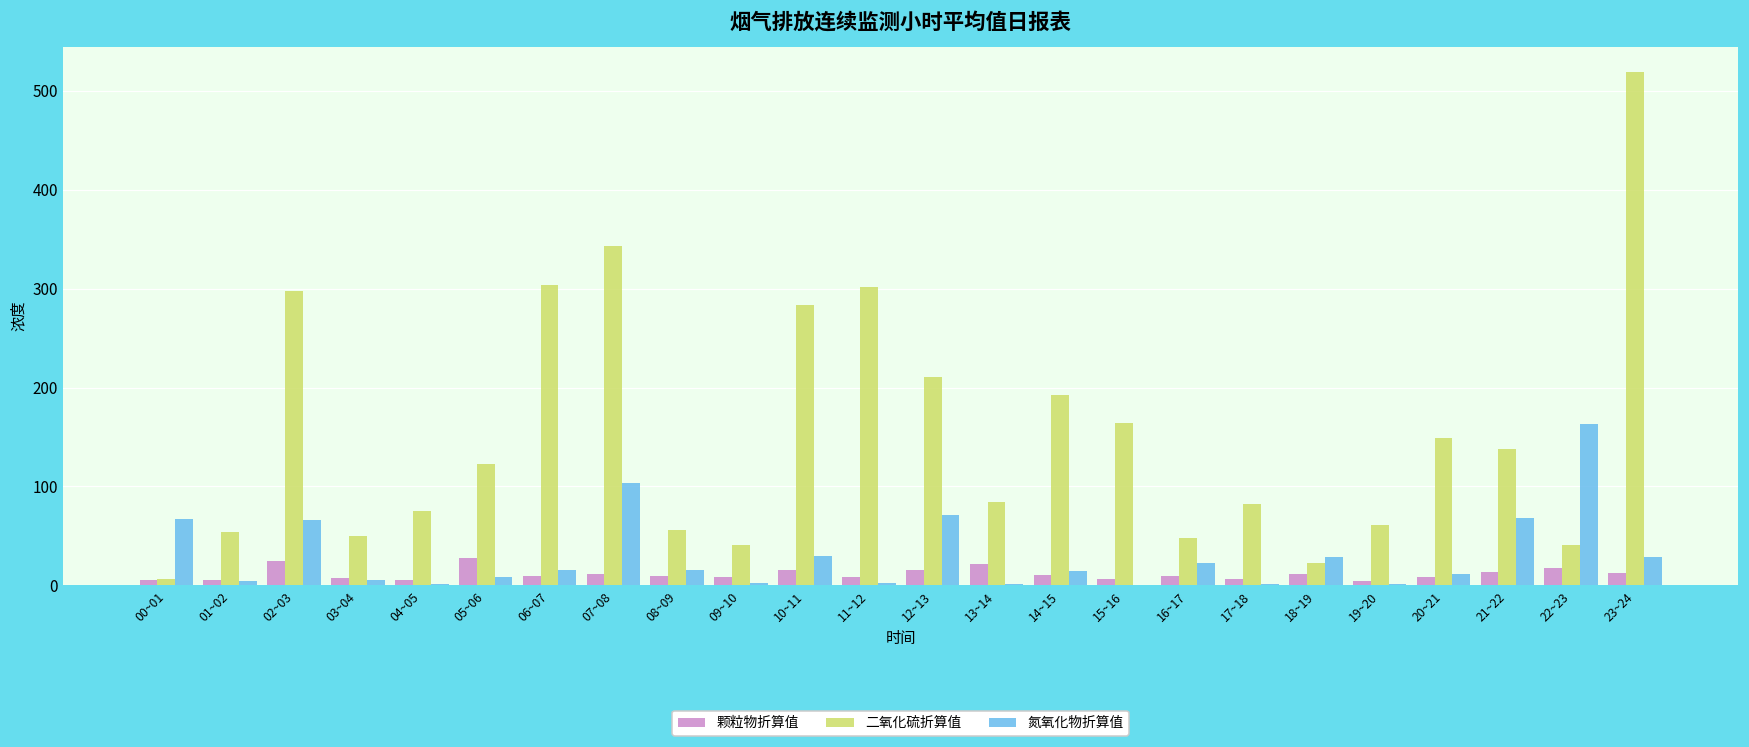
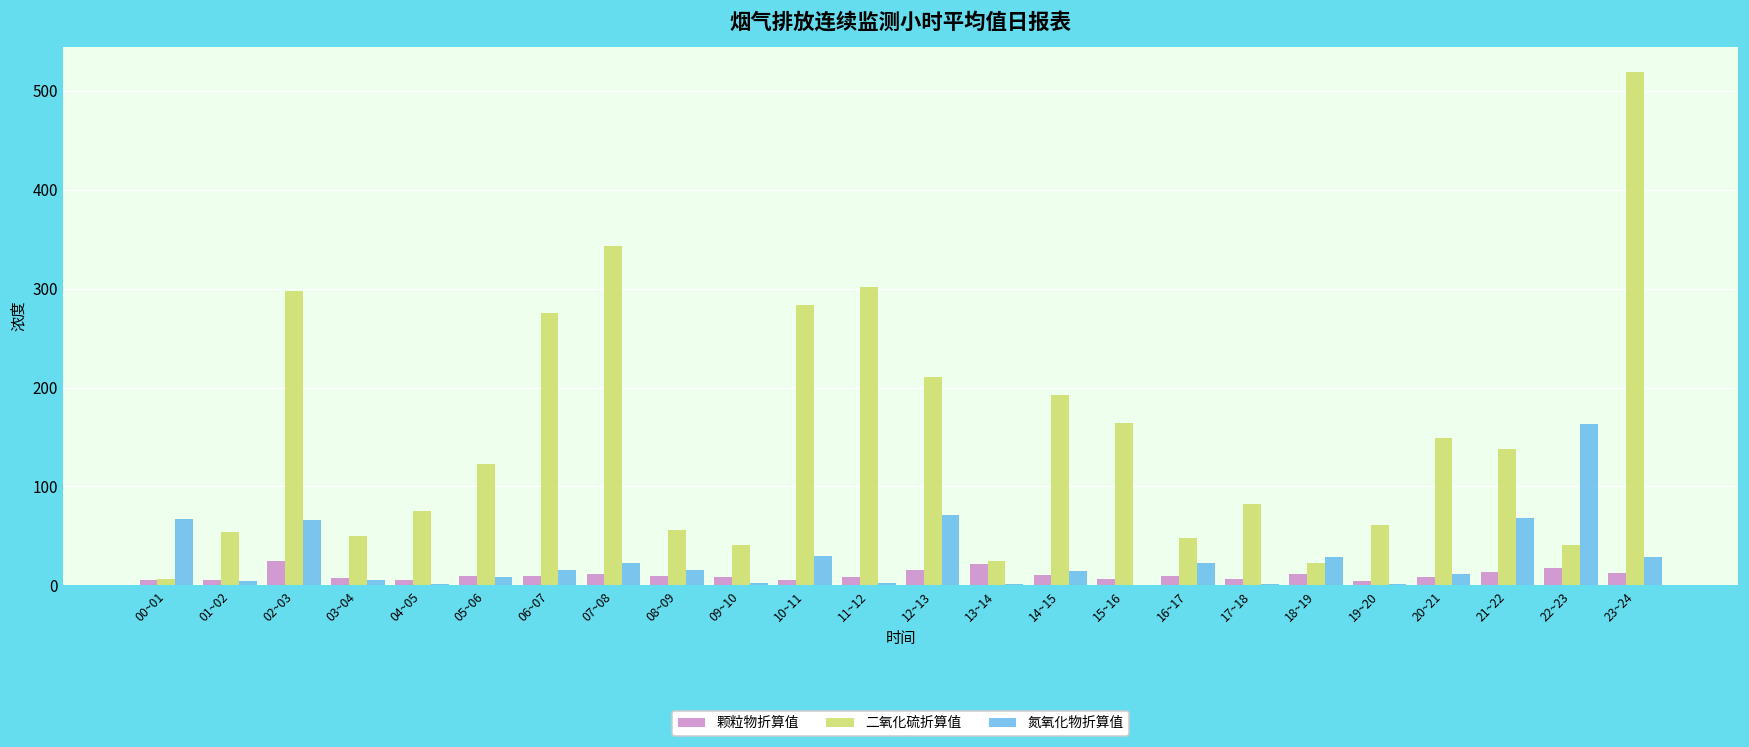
  {
    "颗粒物折算值": {
      "00~01": 10,
      "01~02": 10,
      "02~03": 20,
      "03~04": 10,
      "04~05": 10,
-     "05~06": 30,
+     "05~06": 10,
      "06~07": 10,
      "07~08": 10,
      "08~09": 10,
      "09~10": 10,
-     "10~11": 20,
+     "10~11": 10,
      "11~12": 10,
      "12~13": 20,
      "13~14": 20,
      "14~15": 10,
      "15~16": 10,
      "16~17": 10,
      "17~18": 10,
      "18~19": 10,
      "19~20": 0,
      "20~21": 10,
      "21~22": 10,
      "22~23": 20,
      "23~24": 10
    },
    "二氧化硫折算值": {
      "00~01": 10,
      "01~02": 50,
      "02~03": 300,
      "03~04": 50,
      "04~05": 80,
      "05~06": 120,
-     "06~07": 300,
+     "06~07": 270,
      "07~08": 340,
      "08~09": 60,
      "09~10": 40,
      "10~11": 280,
      "11~12": 300,
      "12~13": 210,
-     "13~14": 80,
+     "13~14": 20,
      "14~15": 190,
      "15~16": 160,
      "16~17": 50,
      "17~18": 80,
      "18~19": 20,
      "19~20": 60,
      "20~21": 150,
      "21~22": 140,
      "22~23": 40,
      "23~24": 520
    },
    "氮氧化物折算值": {
      "00~01": 70,
      "01~02": 0,
      "02~03": 70,
      "03~04": 10,
      "05~06": 10,
      "06~07": 20,
-     "07~08": 100,
+     "07~08": 20,
      "08~09": 20,
      "10~11": 30,
      "12~13": 70,
      "14~15": 10,
      "16~17": 20,
      "18~19": 30,
      "20~21": 10,
      "21~22": 70,
      "22~23": 160,
      "23~24": 30
    }
  }
